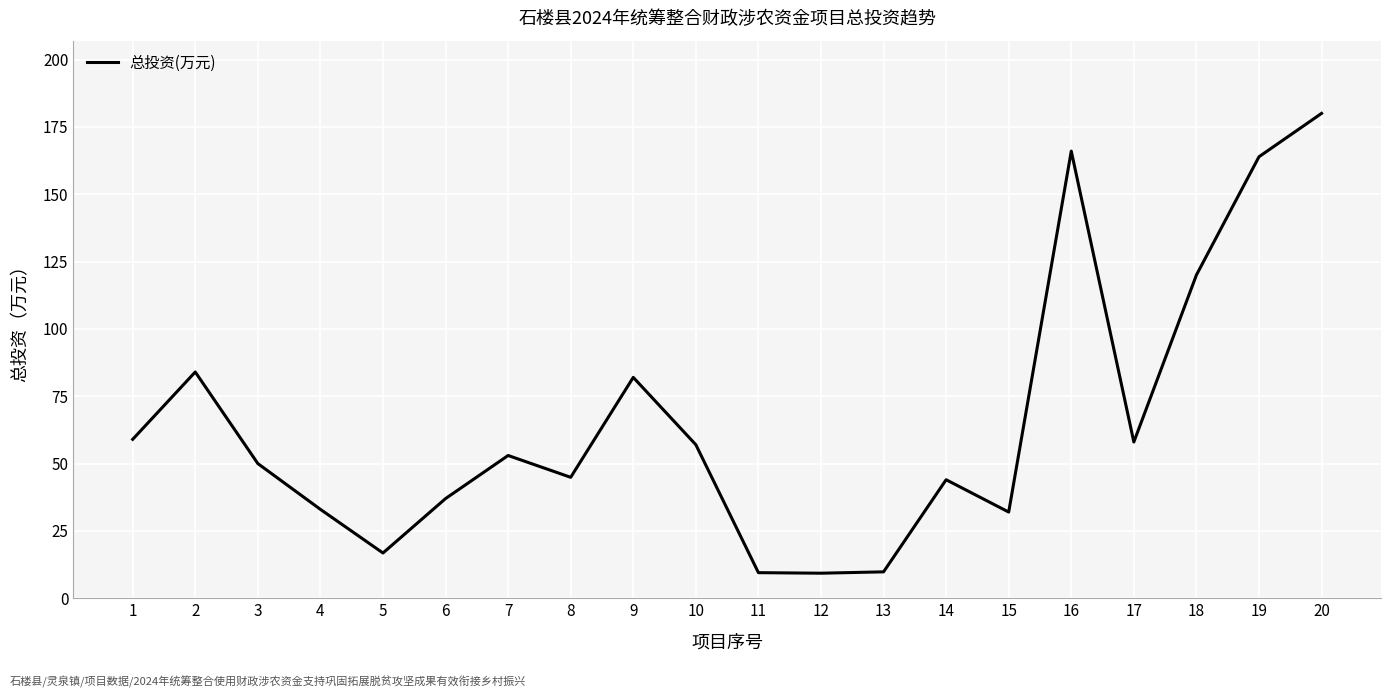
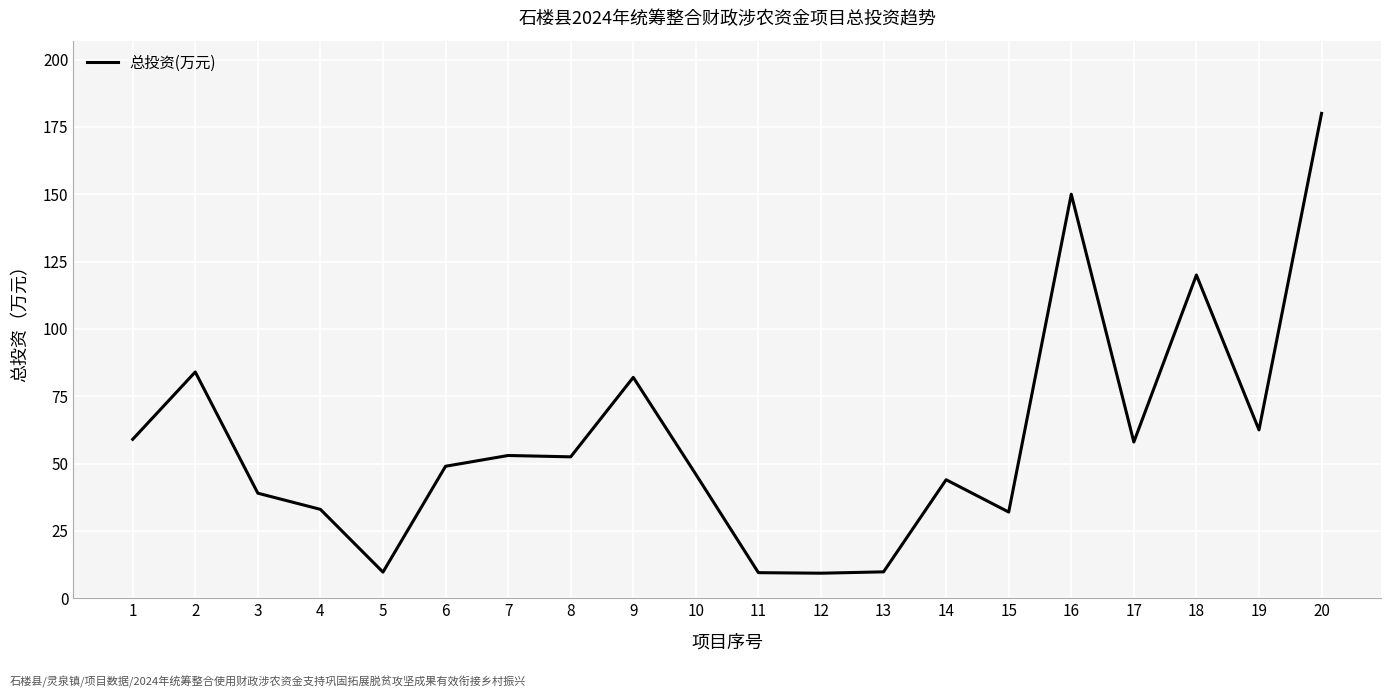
  {
    "1": 59,
    "2": 84,
-   "3": 50,
+   "3": 39,
    "4": 33,
-   "5": 17,
-   "6": 37,
+   "5": 10,
+   "6": 49,
    "7": 53,
-   "8": 45,
+   "8": 53,
    "9": 82,
-   "10": 57,
+   "10": 46,
    "11": 10,
    "12": 9,
    "13": 10,
    "14": 44,
    "15": 32,
-   "16": 166,
+   "16": 150,
    "17": 58,
    "18": 120,
-   "19": 164,
+   "19": 63,
    "20": 180
  }
